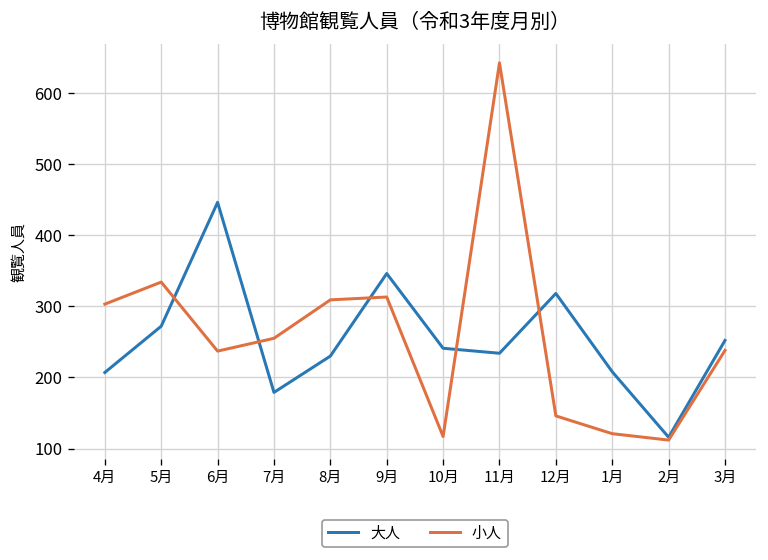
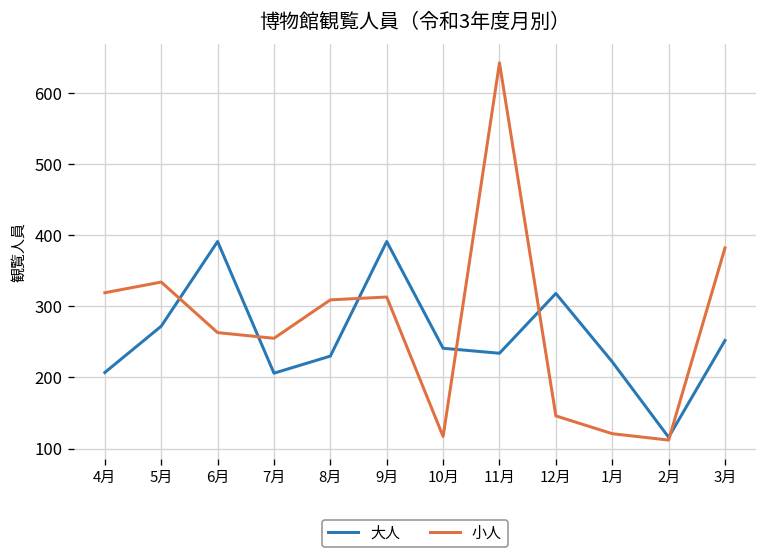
  {
    "大人": {
      "4月": 210,
      "5月": 270,
-     "6月": 450,
-     "7月": 180,
+     "6月": 390,
+     "7月": 210,
      "8月": 230,
-     "9月": 350,
+     "9月": 390,
      "10月": 240,
      "11月": 230,
      "12月": 320,
-     "1月": 210,
+     "1月": 220,
      "3月": 250
    },
    "小人": {
-     "4月": 300,
+     "4月": 320,
      "5月": 330,
-     "6月": 240,
+     "6月": 260,
      "7月": 260,
      "8月": 310,
      "9月": 310,
      "10月": 120,
      "11月": 640,
      "12月": 150,
      "1月": 120,
-     "3月": 240
+     "3月": 380
    }
  }
